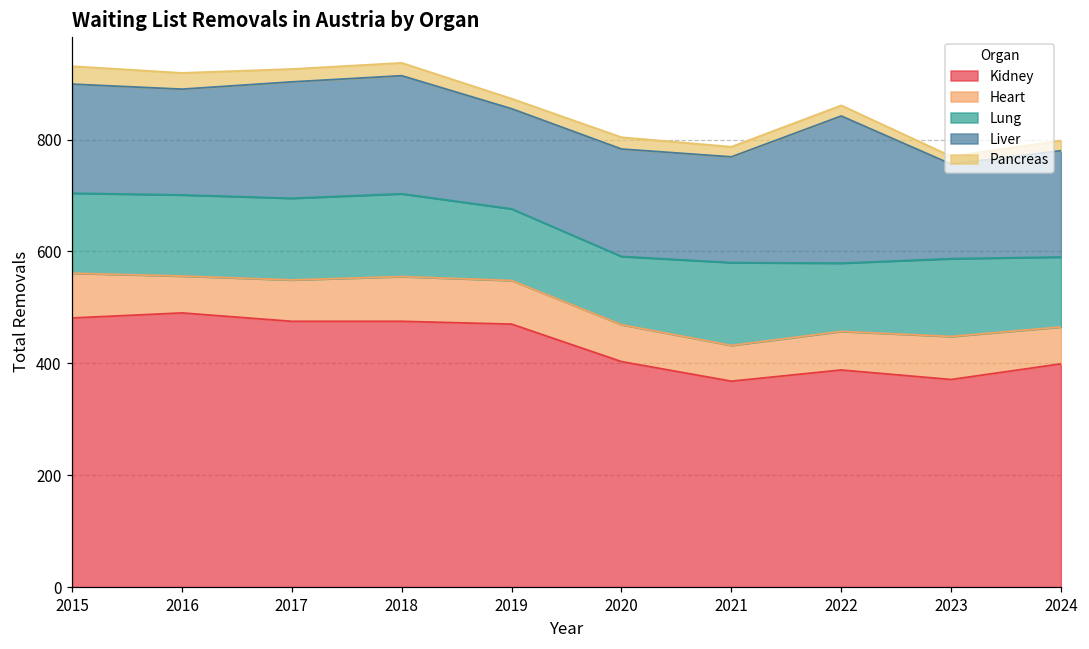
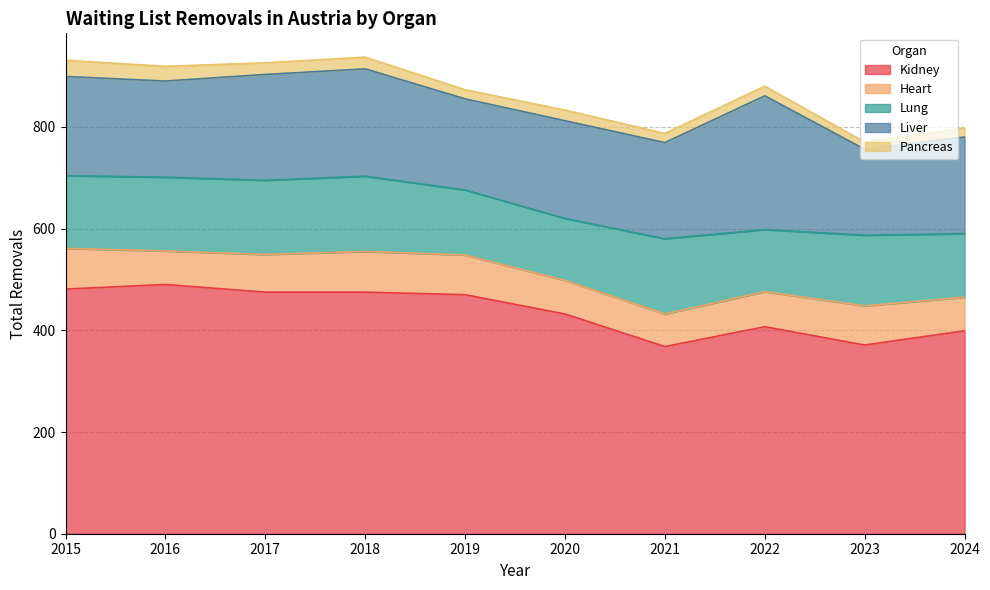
  {
    "Kidney": {
      "2015": 480,
      "2016": 490,
      "2017": 480,
      "2018": 480,
      "2019": 470,
-     "2020": 400,
+     "2020": 430,
      "2021": 370,
-     "2022": 390,
+     "2022": 410,
      "2023": 370,
      "2024": 400
    }
  }
